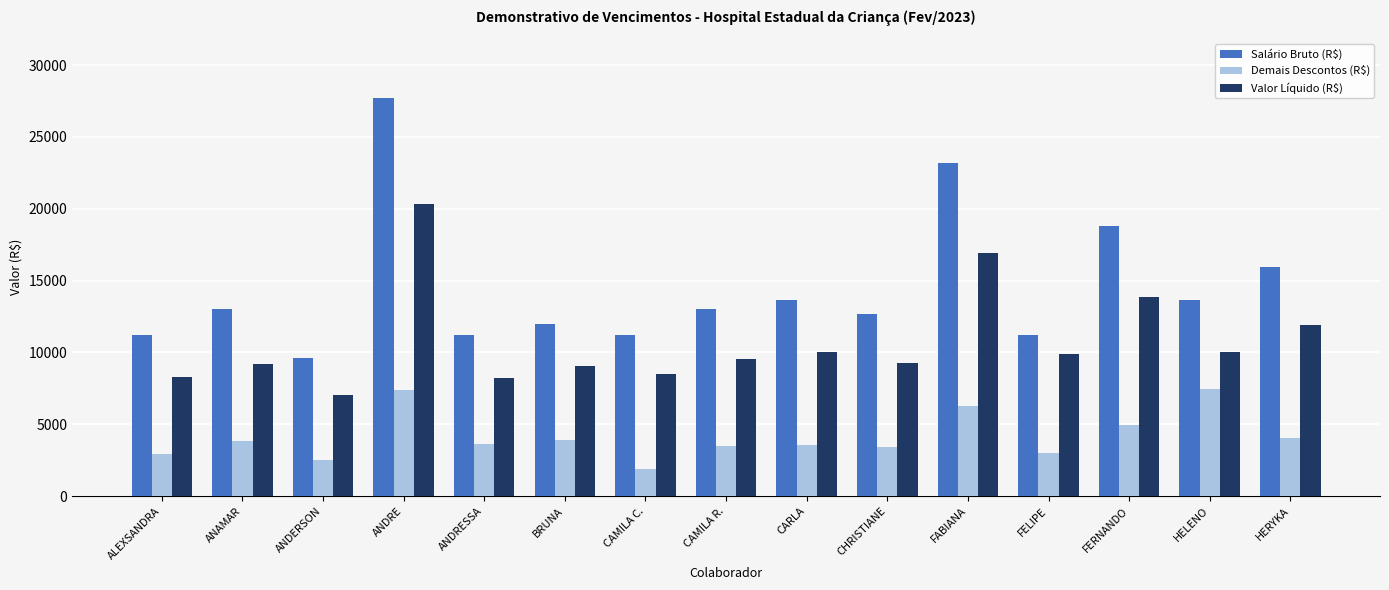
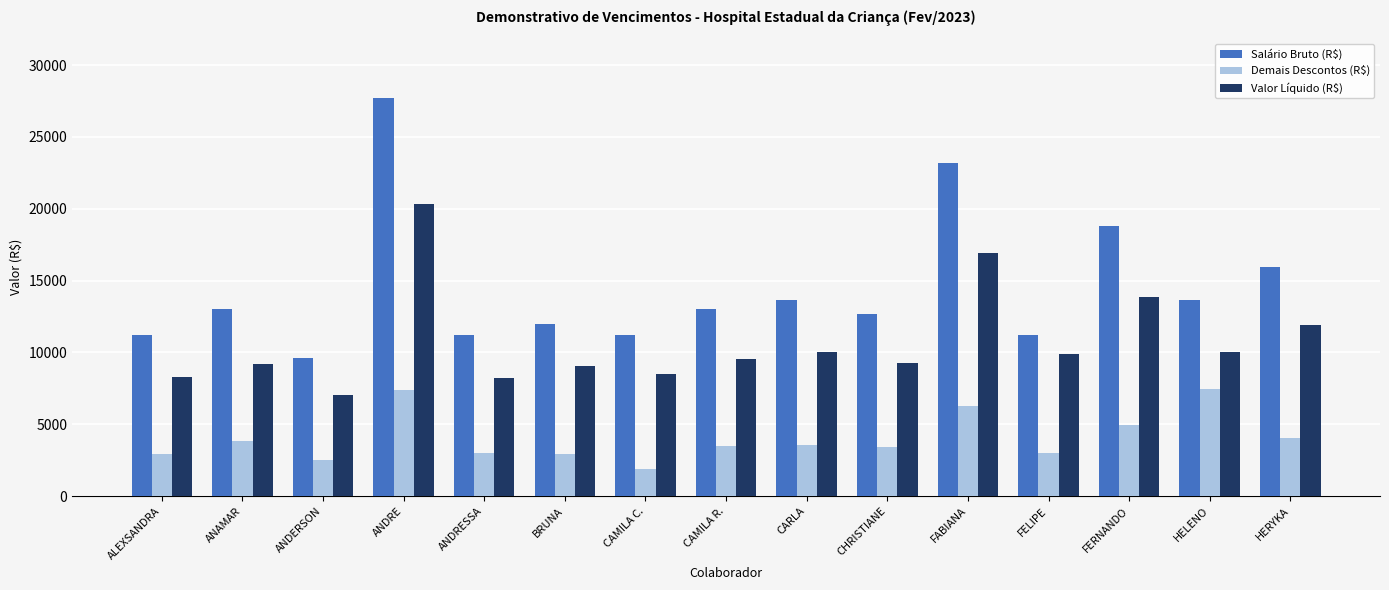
  {
    "Salário Bruto (R$)": {
      "ALEXSANDRA": 11200,
      "ANAMAR": 13000,
      "ANDERSON": 9600,
      "ANDRE": 27700,
      "ANDRESSA": 11200,
      "BRUNA": 12000,
      "CAMILA C.": 11200,
      "CAMILA R.": 13000,
      "CARLA": 13600,
      "CHRISTIANE": 12700,
      "FABIANA": 23200,
      "FELIPE": 11200,
      "FERNANDO": 18800,
      "HELENO": 13600,
      "HERYKA": 16000
    },
    "Demais Descontos (R$)": {
      "ALEXSANDRA": 3000,
      "ANAMAR": 3800,
      "ANDERSON": 2500,
      "ANDRE": 7400,
-     "ANDRESSA": 3700,
-     "BRUNA": 3900,
+     "ANDRESSA": 3000,
+     "BRUNA": 2900,
      "CAMILA C.": 1900,
      "CAMILA R.": 3500,
      "CARLA": 3600,
      "CHRISTIANE": 3400,
      "FABIANA": 6200,
      "FELIPE": 3000,
      "FERNANDO": 4900,
      "HELENO": 7400,
      "HERYKA": 4000
    },
    "Valor Líquido (R$)": {
      "ALEXSANDRA": 8300,
      "ANAMAR": 9200,
      "ANDERSON": 7100,
      "ANDRE": 20300,
      "ANDRESSA": 8200,
      "BRUNA": 9100,
      "CAMILA C.": 8500,
      "CAMILA R.": 9600,
      "CARLA": 10100,
      "CHRISTIANE": 9300,
      "FABIANA": 16900,
      "FELIPE": 9900,
      "FERNANDO": 13900,
      "HELENO": 10000,
      "HERYKA": 11900
    }
  }
